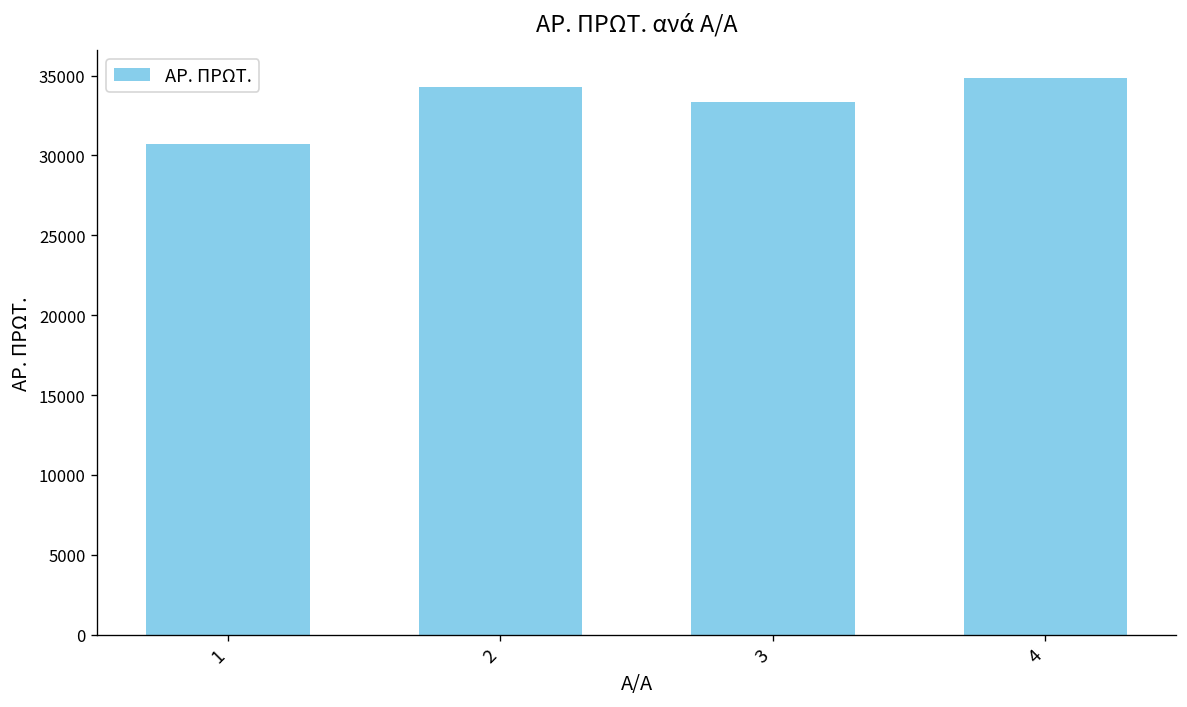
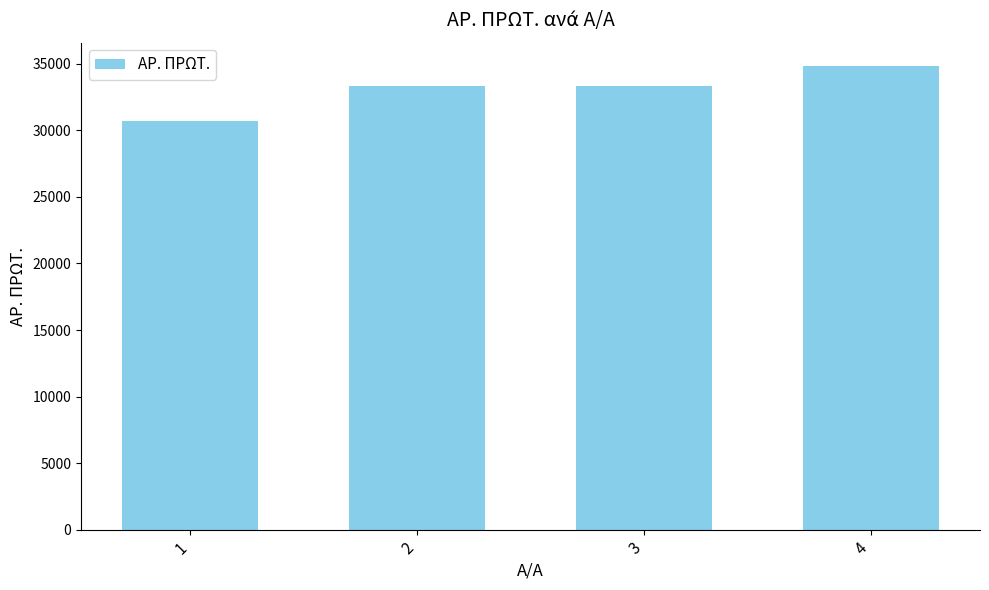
  {
    "1": 30700,
-   "2": 34300,
+   "2": 33400,
    "3": 33300,
    "4": 34800
  }
